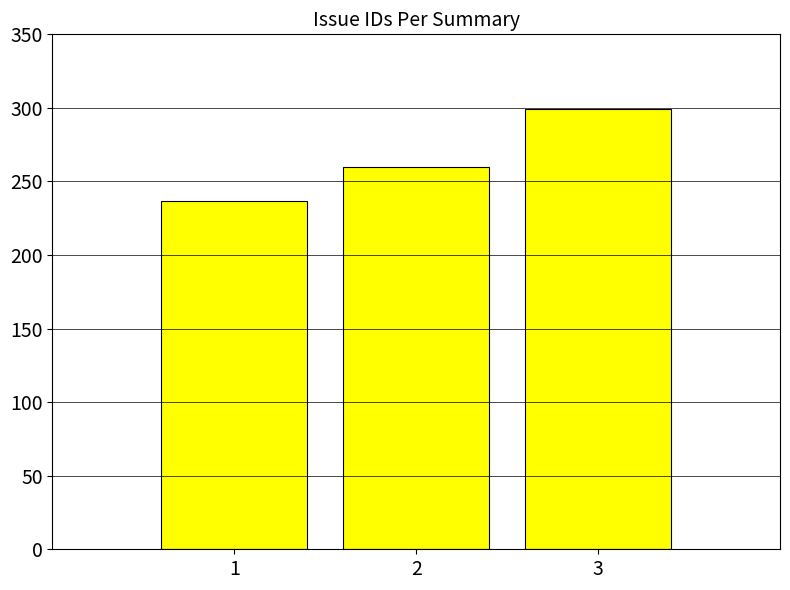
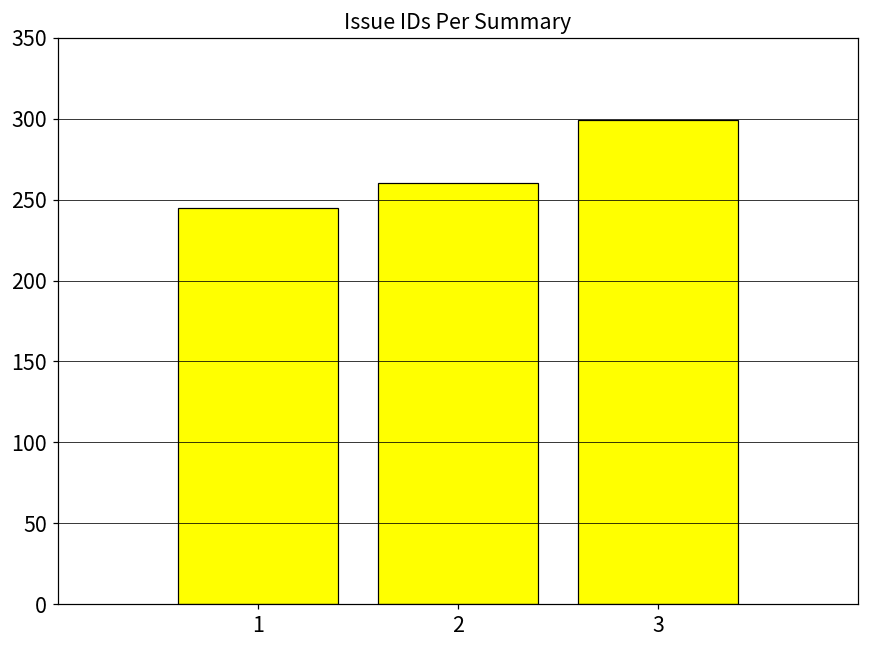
  {
-   "1": 237,
+   "1": 245,
    "2": 260,
    "3": 299
  }
